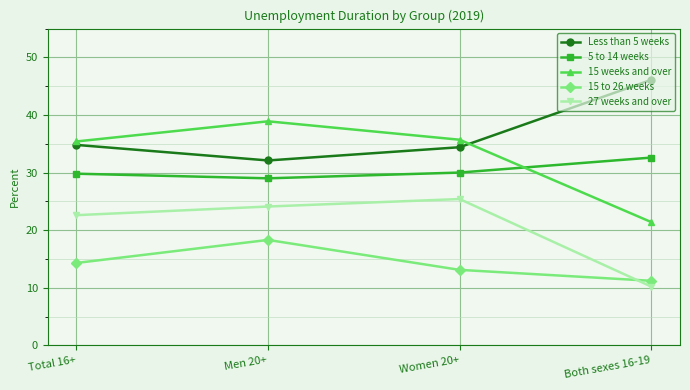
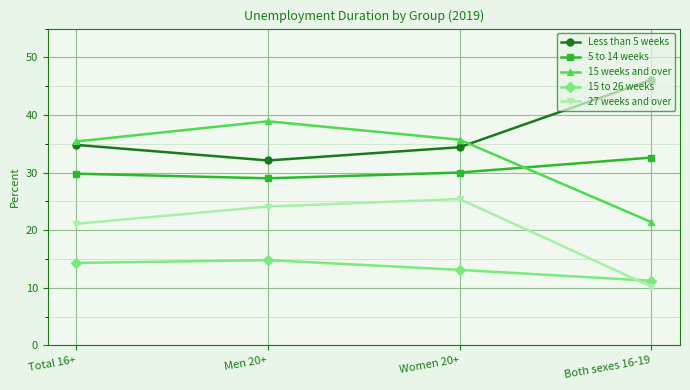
  {
    "Less than 5 weeks": {
      "Total 16+": 35,
      "Men 20+": 32,
      "Women 20+": 34
    },
    "15 to 26 weeks": {
      "Total 16+": 14,
-     "Men 20+": 18,
+     "Men 20+": 15,
      "Women 20+": 13,
      "Both sexes 16-19": 11
    },
    "27 weeks and over": {
-     "Total 16+": 23,
+     "Total 16+": 21,
      "Men 20+": 24,
      "Women 20+": 25,
      "Both sexes 16-19": 10
    }
  }
